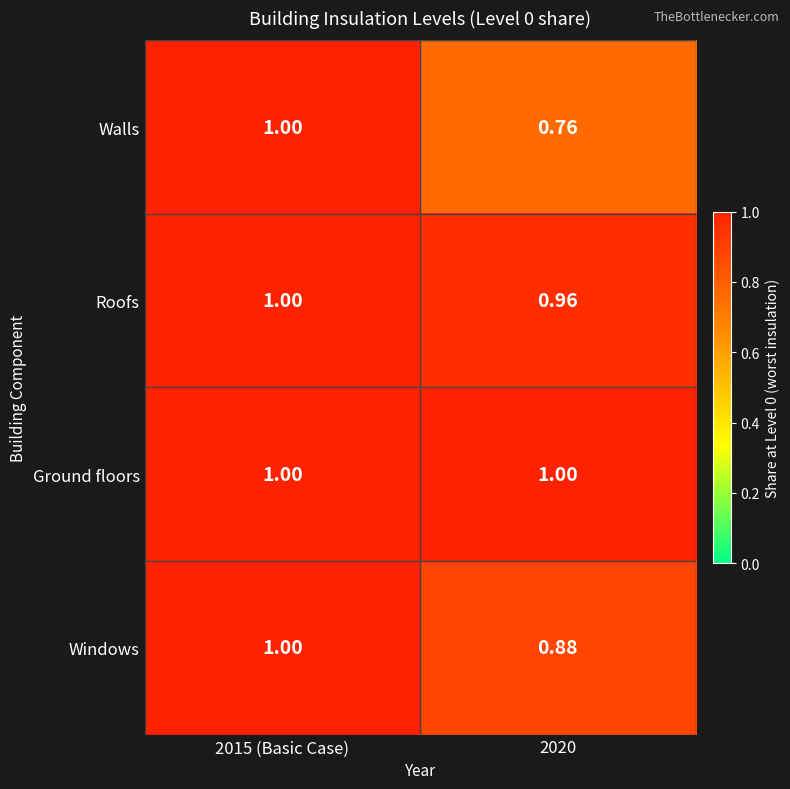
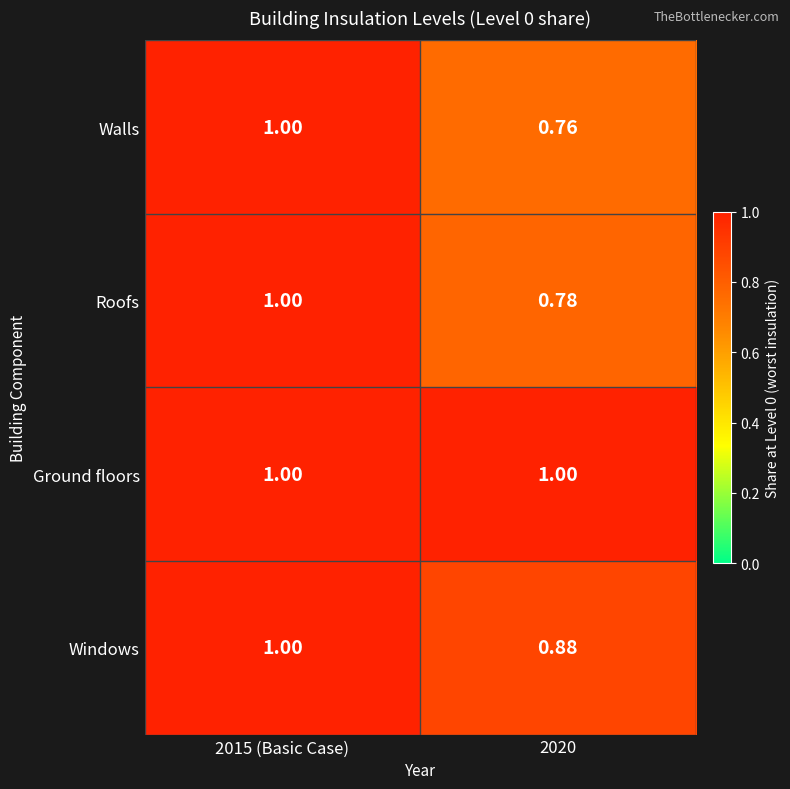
  {
    "Walls": {
      "2015 (Basic Case)": 1.00,
      "2020": 0.76
    },
    "Roofs": {
      "2015 (Basic Case)": 1.00,
-     "2020": 0.96
+     "2020": 0.78
    },
    "Ground floors": {
      "2015 (Basic Case)": 1.00,
      "2020": 1.00
    },
    "Windows": {
      "2015 (Basic Case)": 1.00,
      "2020": 0.88
    }
  }
